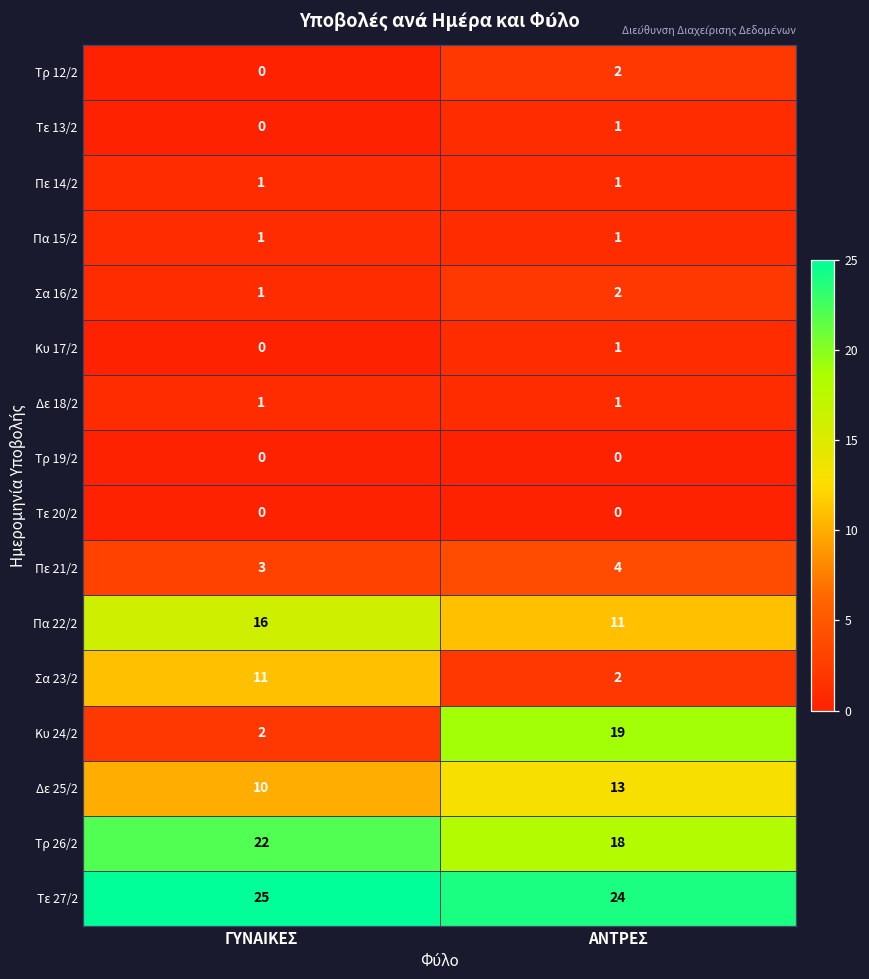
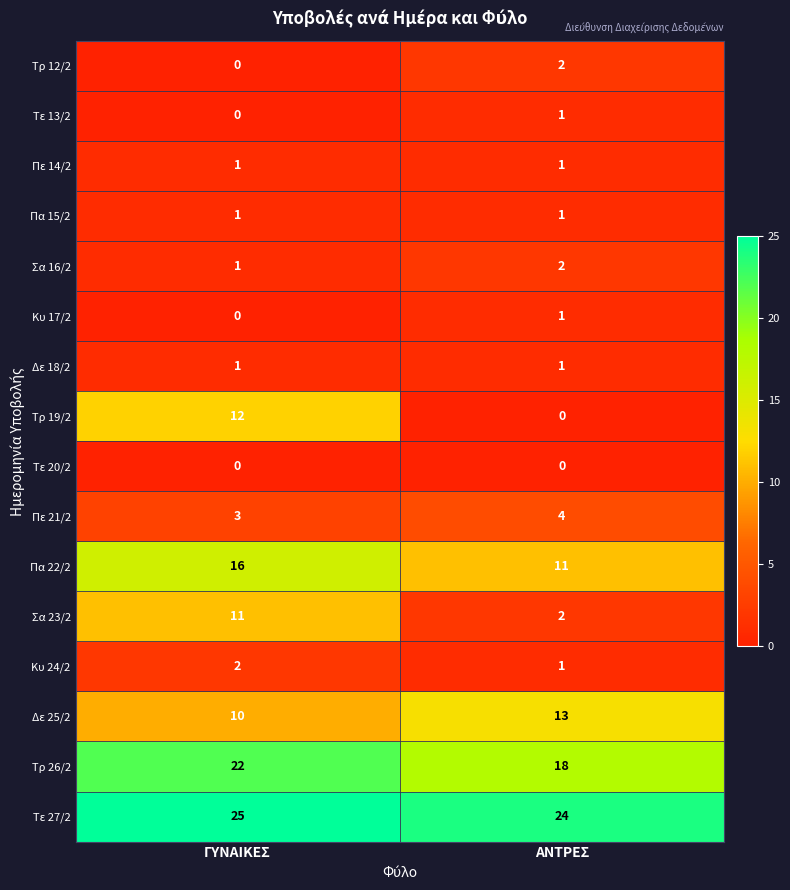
  {
    "Τρ 12/2": {
      "ΓΥΝΑΙΚΕΣ": 0,
      "ΑΝΤΡΕΣ": 2
    },
    "Τε 13/2": {
      "ΓΥΝΑΙΚΕΣ": 0,
      "ΑΝΤΡΕΣ": 1
    },
    "Πε 14/2": {
      "ΓΥΝΑΙΚΕΣ": 1,
      "ΑΝΤΡΕΣ": 1
    },
    "Πα 15/2": {
      "ΓΥΝΑΙΚΕΣ": 1,
      "ΑΝΤΡΕΣ": 1
    },
    "Σα 16/2": {
      "ΓΥΝΑΙΚΕΣ": 1,
      "ΑΝΤΡΕΣ": 2
    },
    "Κυ 17/2": {
      "ΓΥΝΑΙΚΕΣ": 0,
      "ΑΝΤΡΕΣ": 1
    },
    "Δε 18/2": {
      "ΓΥΝΑΙΚΕΣ": 1,
      "ΑΝΤΡΕΣ": 1
    },
    "Τρ 19/2": {
-     "ΓΥΝΑΙΚΕΣ": 0,
+     "ΓΥΝΑΙΚΕΣ": 12,
      "ΑΝΤΡΕΣ": 0
    },
    "Τε 20/2": {
      "ΓΥΝΑΙΚΕΣ": 0,
      "ΑΝΤΡΕΣ": 0
    },
    "Πε 21/2": {
      "ΓΥΝΑΙΚΕΣ": 3,
      "ΑΝΤΡΕΣ": 4
    },
    "Πα 22/2": {
      "ΓΥΝΑΙΚΕΣ": 16,
      "ΑΝΤΡΕΣ": 11
    },
    "Σα 23/2": {
      "ΓΥΝΑΙΚΕΣ": 11,
      "ΑΝΤΡΕΣ": 2
    },
    "Κυ 24/2": {
      "ΓΥΝΑΙΚΕΣ": 2,
-     "ΑΝΤΡΕΣ": 19
+     "ΑΝΤΡΕΣ": 1
    },
    "Δε 25/2": {
      "ΓΥΝΑΙΚΕΣ": 10,
      "ΑΝΤΡΕΣ": 13
    },
    "Τρ 26/2": {
      "ΓΥΝΑΙΚΕΣ": 22,
      "ΑΝΤΡΕΣ": 18
    },
    "Τε 27/2": {
      "ΓΥΝΑΙΚΕΣ": 25,
      "ΑΝΤΡΕΣ": 24
    }
  }
